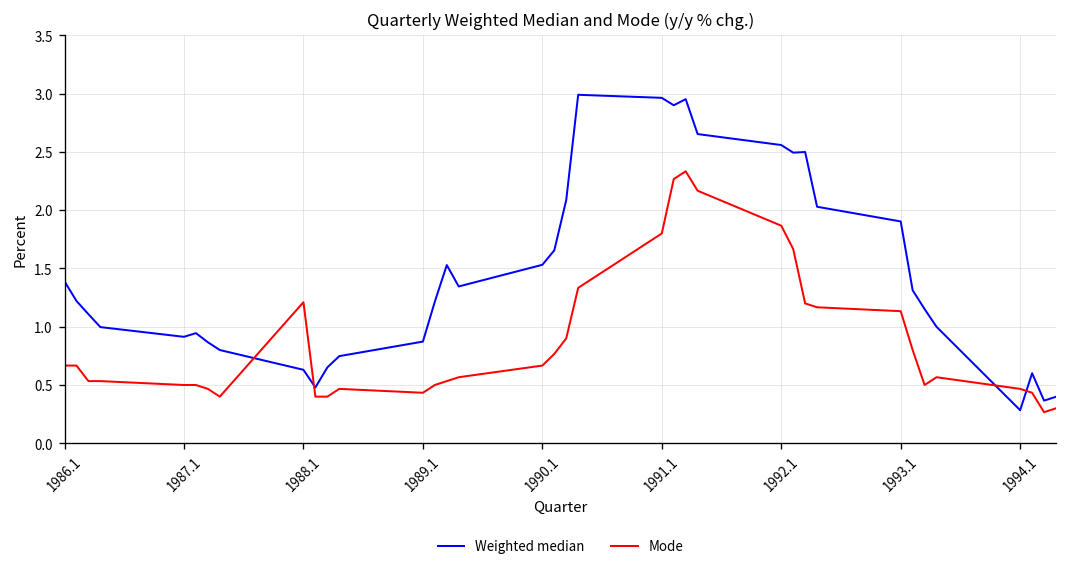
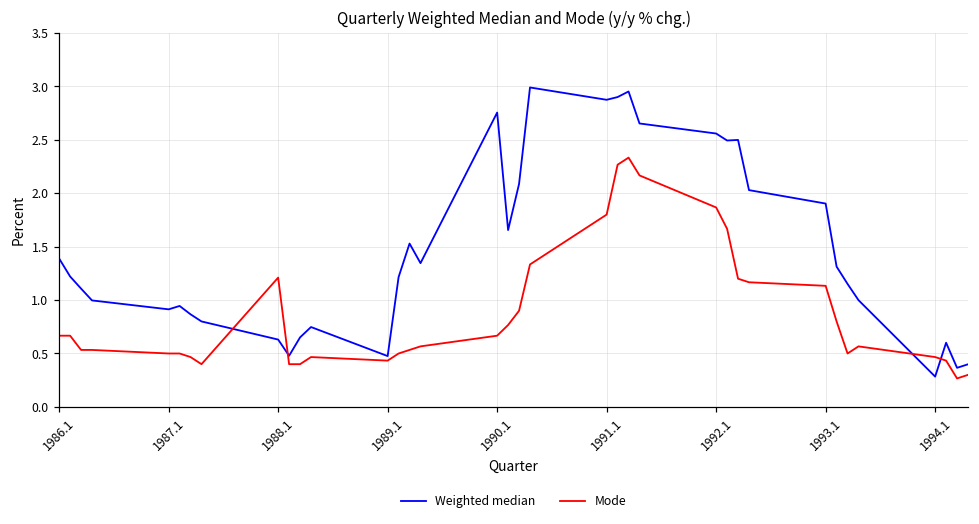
  {
    "Weighted median": {
      "1986.1": 1.4,
      "1987.1": 0.9,
      "1988.1": 0.6,
-     "1989.1": 0.9,
-     "1990.1": 1.5,
-     "1991.1": 3.0,
+     "1989.1": 0.5,
+     "1990.1": 2.8,
+     "1991.1": 2.9,
      "1992.1": 2.6,
      "1993.1": 1.9,
      "1994.1": 0.3
    },
    "Mode": {
      "1986.1": 0.7,
      "1987.1": 0.5,
      "1988.1": 1.2,
      "1989.1": 0.4,
      "1990.1": 0.7,
      "1991.1": 1.8,
      "1992.1": 1.9,
      "1993.1": 1.1,
      "1994.1": 0.5
    }
  }
